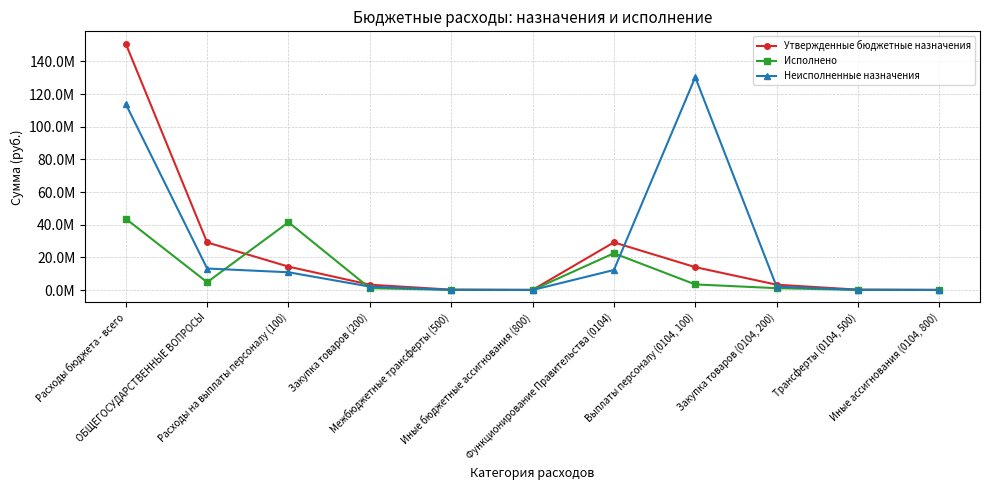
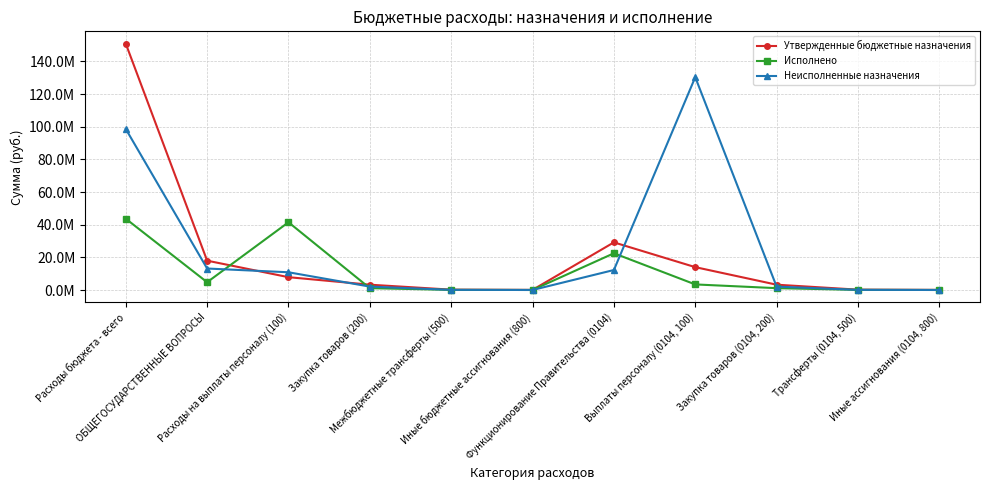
  {
    "Утвержденные бюджетные назначения": {
      "Расходы бюджета - всего": 151000000,
-     "ОБЩЕГОСУДАРСТВЕННЫЕ ВОПРОСЫ": 29000000,
-     "Расходы на выплаты персоналу (100)": 14000000,
+     "ОБЩЕГОСУДАРСТВЕННЫЕ ВОПРОСЫ": 18000000,
+     "Расходы на выплаты персоналу (100)": 8000000,
      "Функционирование Правительства (0104)": 29000000,
      "Выплаты персоналу (0104, 100)": 14000000
    },
    "Исполнено": {
      "Расходы бюджета - всего": 44000000,
      "ОБЩЕГОСУДАРСТВЕННЫЕ ВОПРОСЫ": 5000000,
      "Расходы на выплаты персоналу (100)": 42000000,
      "Функционирование Правительства (0104)": 23000000,
      "Выплаты персоналу (0104, 100)": 3000000
    },
    "Неисполненные назначения": {
-     "Расходы бюджета - всего": 114000000,
+     "Расходы бюджета - всего": 99000000,
      "ОБЩЕГОСУДАРСТВЕННЫЕ ВОПРОСЫ": 13000000,
      "Расходы на выплаты персоналу (100)": 11000000,
      "Функционирование Правительства (0104)": 12000000,
      "Выплаты персоналу (0104, 100)": 130000000
    }
  }
